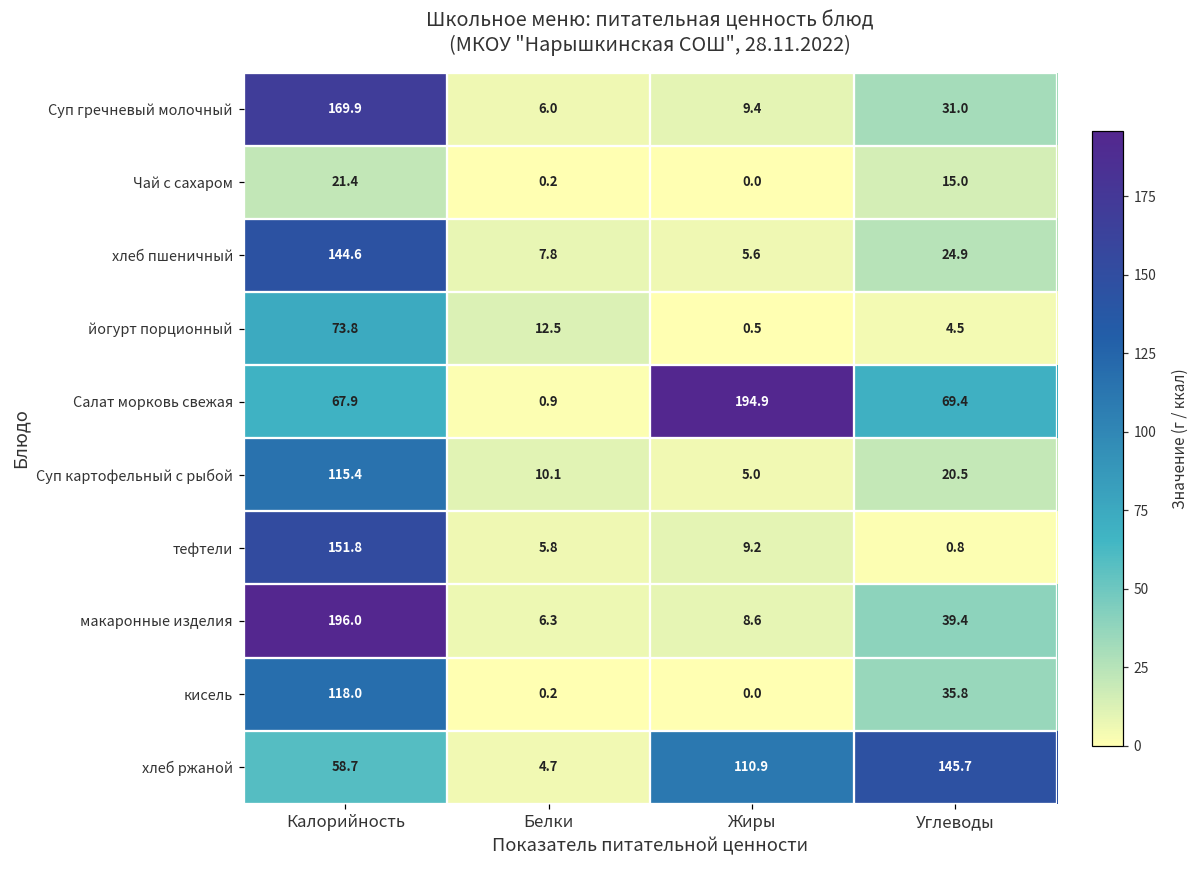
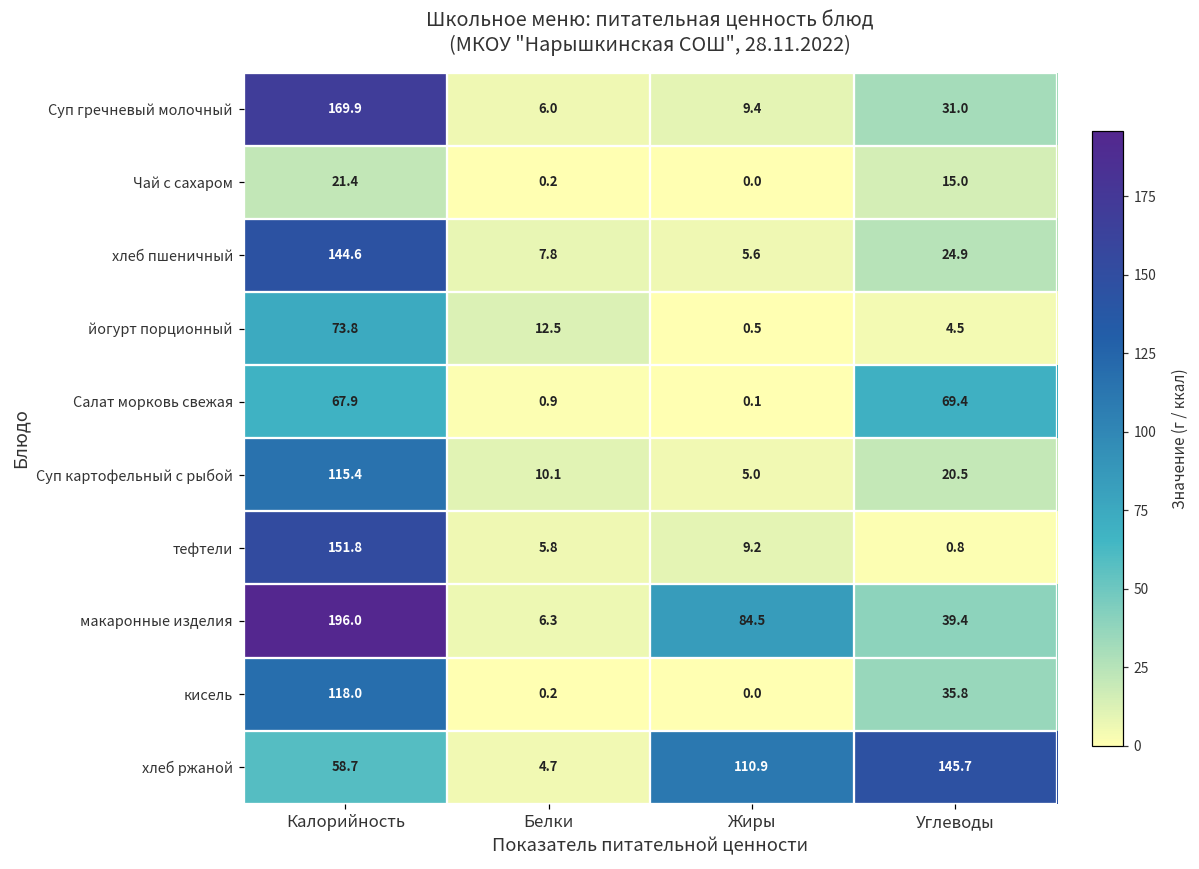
  {
    "Суп гречневый молочный": {
      "Калорийность": 169.9,
      "Белки": 6.0,
      "Жиры": 9.4,
      "Углеводы": 31.0
    },
    "Чай с сахаром": {
      "Калорийность": 21.4,
      "Белки": 0.2,
      "Жиры": 0.0,
      "Углеводы": 15.0
    },
    "хлеб пшеничный": {
      "Калорийность": 144.6,
      "Белки": 7.8,
      "Жиры": 5.6,
      "Углеводы": 24.9
    },
    "йогурт порционный": {
      "Калорийность": 73.8,
      "Белки": 12.5,
      "Жиры": 0.5,
      "Углеводы": 4.5
    },
    "Салат морковь свежая": {
      "Калорийность": 67.9,
      "Белки": 0.9,
-     "Жиры": 194.9,
+     "Жиры": 0.1,
      "Углеводы": 69.4
    },
    "Суп картофельный с рыбой": {
      "Калорийность": 115.4,
      "Белки": 10.1,
      "Жиры": 5.0,
      "Углеводы": 20.5
    },
    "тефтели": {
      "Калорийность": 151.8,
      "Белки": 5.8,
      "Жиры": 9.2,
      "Углеводы": 0.8
    },
    "макаронные изделия": {
      "Калорийность": 196.0,
      "Белки": 6.3,
-     "Жиры": 8.6,
+     "Жиры": 84.5,
      "Углеводы": 39.4
    },
    "кисель": {
      "Калорийность": 118.0,
      "Белки": 0.2,
      "Жиры": 0.0,
      "Углеводы": 35.8
    },
    "хлеб ржаной": {
      "Калорийность": 58.7,
      "Белки": 4.7,
      "Жиры": 110.9,
      "Углеводы": 145.7
    }
  }
